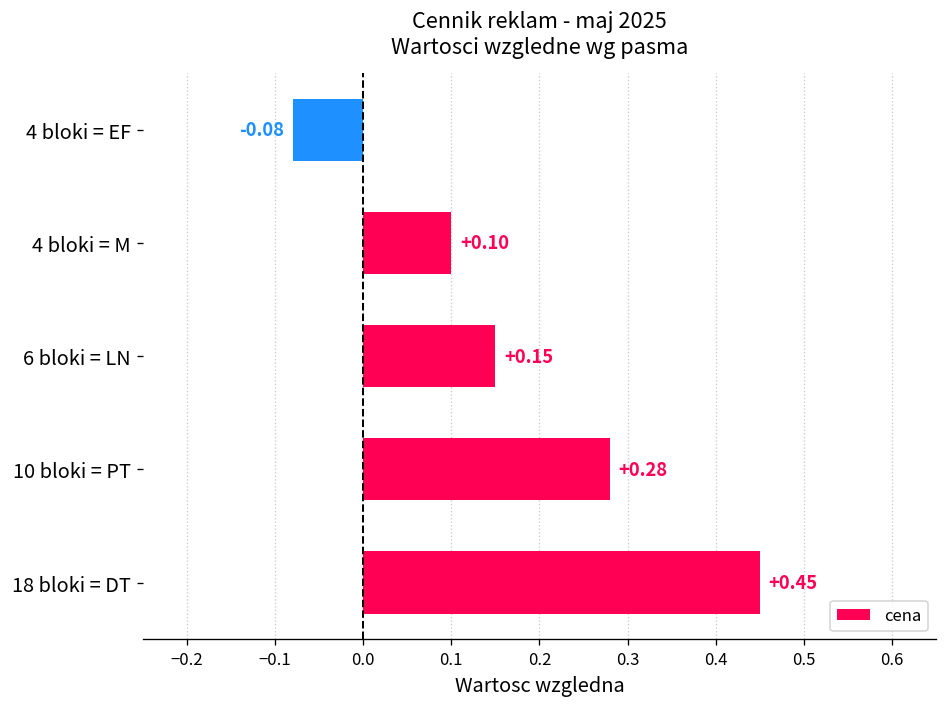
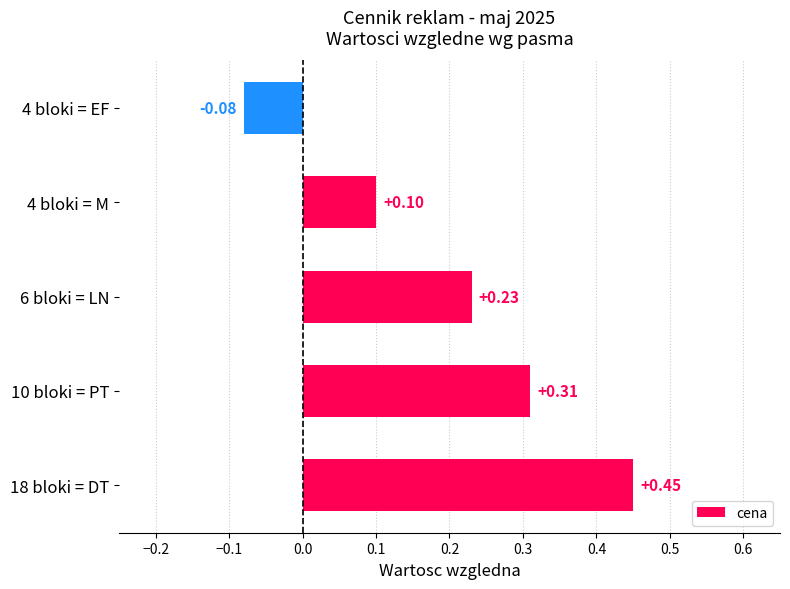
  {
    "4 bloki = EF": "-0.08",
    "4 bloki = M": "+0.10",
-   "6 bloki = LN": "+0.15",
-   "10 bloki = PT": "+0.28",
+   "6 bloki = LN": "+0.23",
+   "10 bloki = PT": "+0.31",
    "18 bloki = DT": "+0.45"
  }
